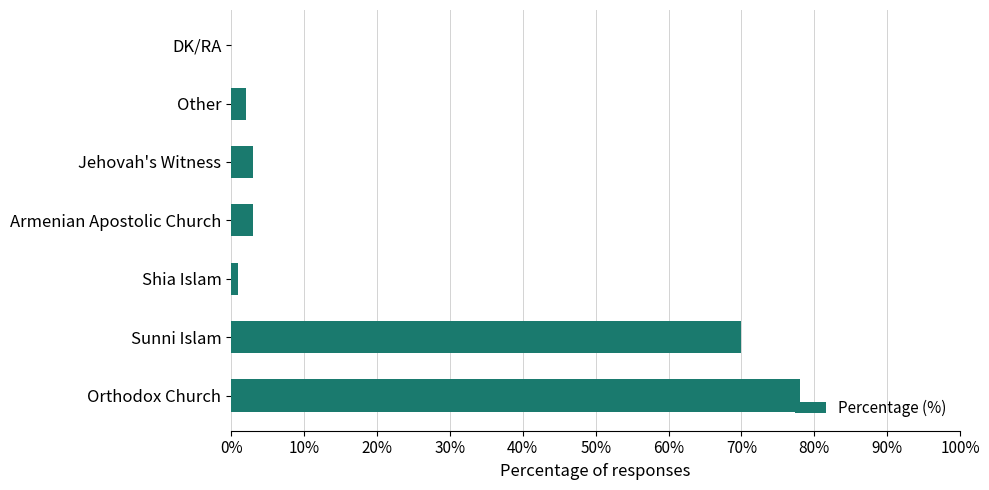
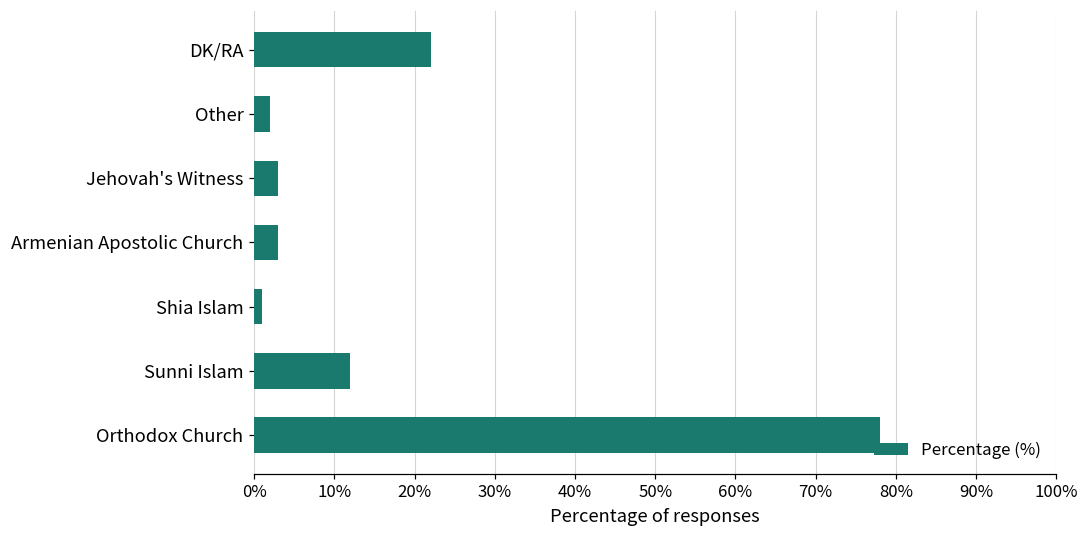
  {
-   "DK/RA": "0%",
+   "DK/RA": "22%",
    "Other": "2%",
    "Jehovah's Witness": "3%",
    "Armenian Apostolic Church": "3%",
    "Shia Islam": "1%",
-   "Sunni Islam": "70%",
+   "Sunni Islam": "12%",
    "Orthodox Church": "78%"
  }
